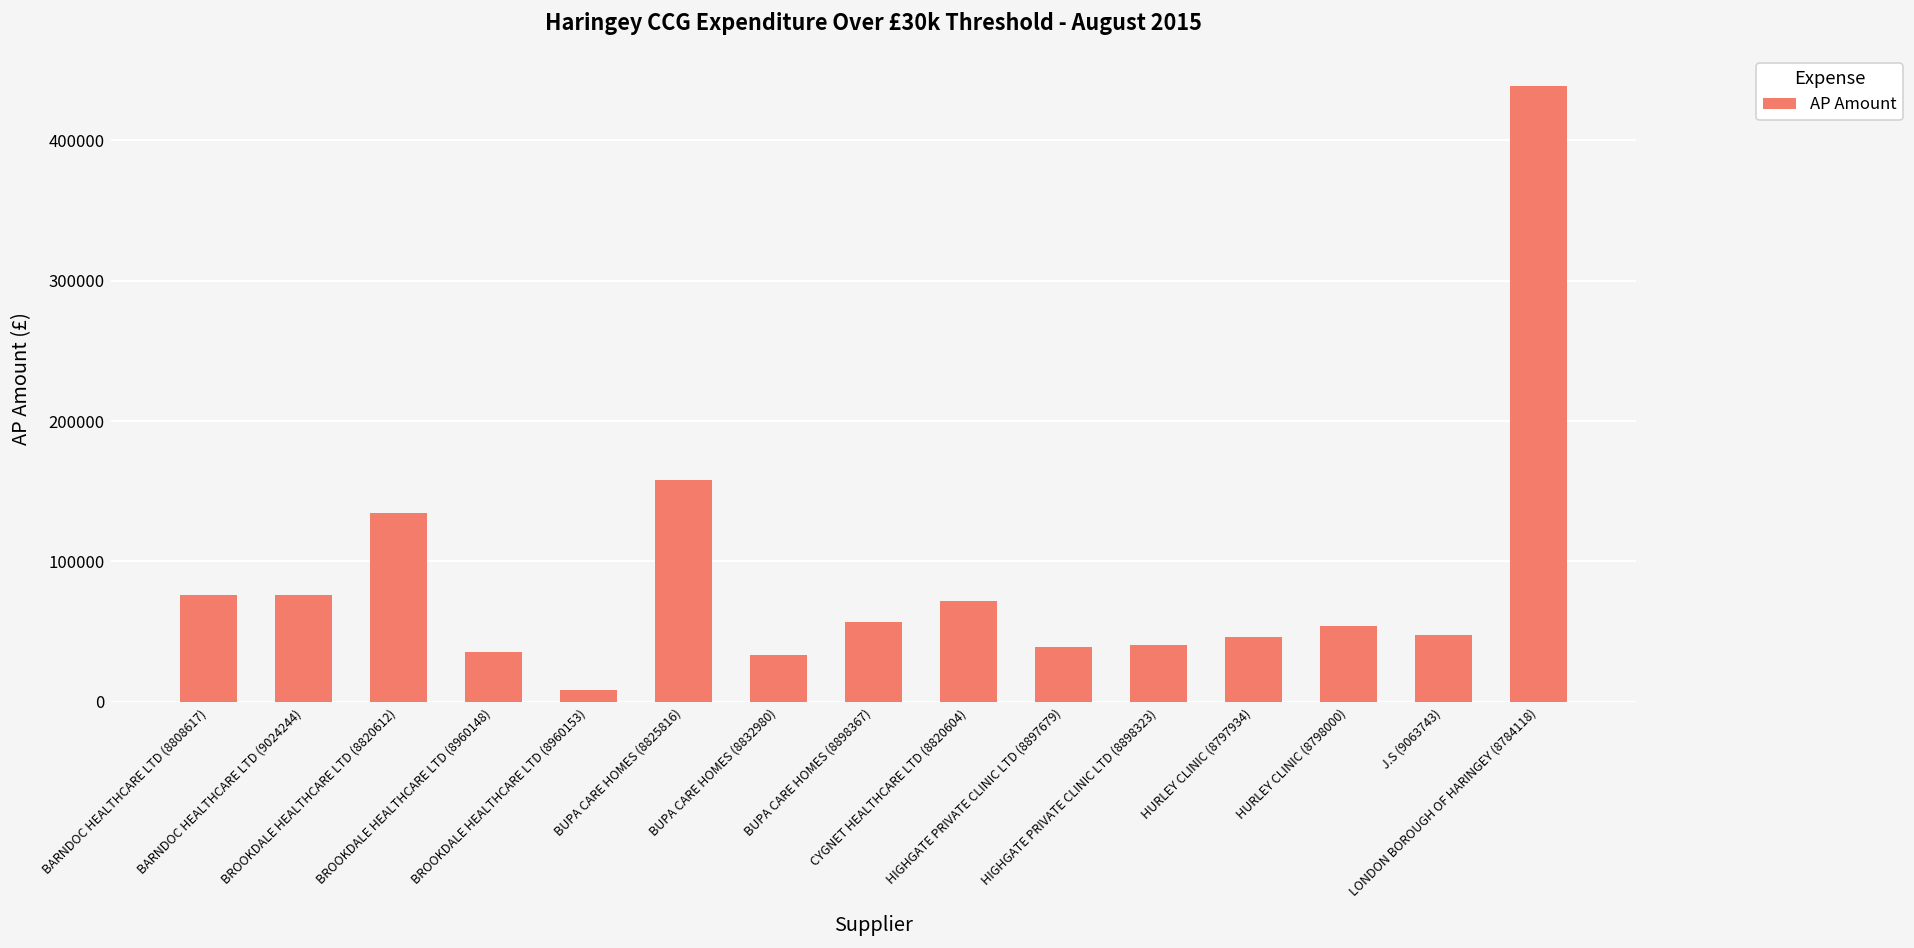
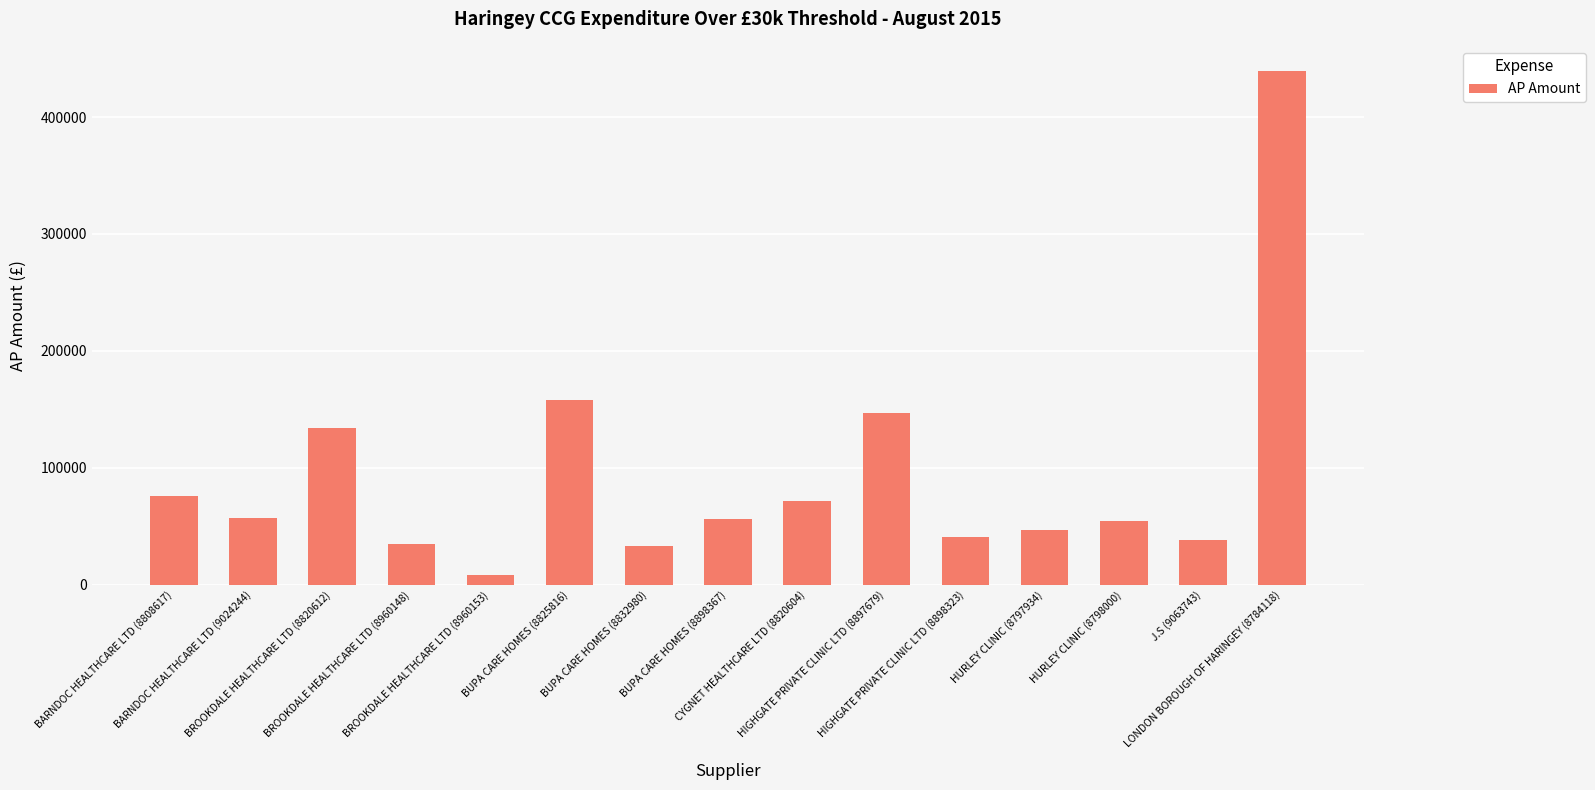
  {
    "BARNDOC HEALTHCARE LTD (8808617)": 76000,
-   "BARNDOC HEALTHCARE LTD (9024244)": 76000,
+   "BARNDOC HEALTHCARE LTD (9024244)": 57000,
    "BROOKDALE HEALTHCARE LTD (8820612)": 134000,
    "BROOKDALE HEALTHCARE LTD (8960148)": 35000,
    "BROOKDALE HEALTHCARE LTD (8960153)": 8000,
    "BUPA CARE HOMES (8825816)": 158000,
    "BUPA CARE HOMES (8832980)": 33000,
    "BUPA CARE HOMES (8898367)": 56000,
    "CYGNET HEALTHCARE LTD (8820604)": 72000,
-   "HIGHGATE PRIVATE CLINIC LTD (8897679)": 39000,
+   "HIGHGATE PRIVATE CLINIC LTD (8897679)": 147000,
    "HIGHGATE PRIVATE CLINIC LTD (8898323)": 41000,
    "HURLEY CLINIC (8797934)": 46000,
    "HURLEY CLINIC (8798000)": 54000,
-   "J.S (9063743)": 47000,
+   "J.S (9063743)": 38000,
    "LONDON BOROUGH OF HARINGEY (8784118)": 439000
  }
